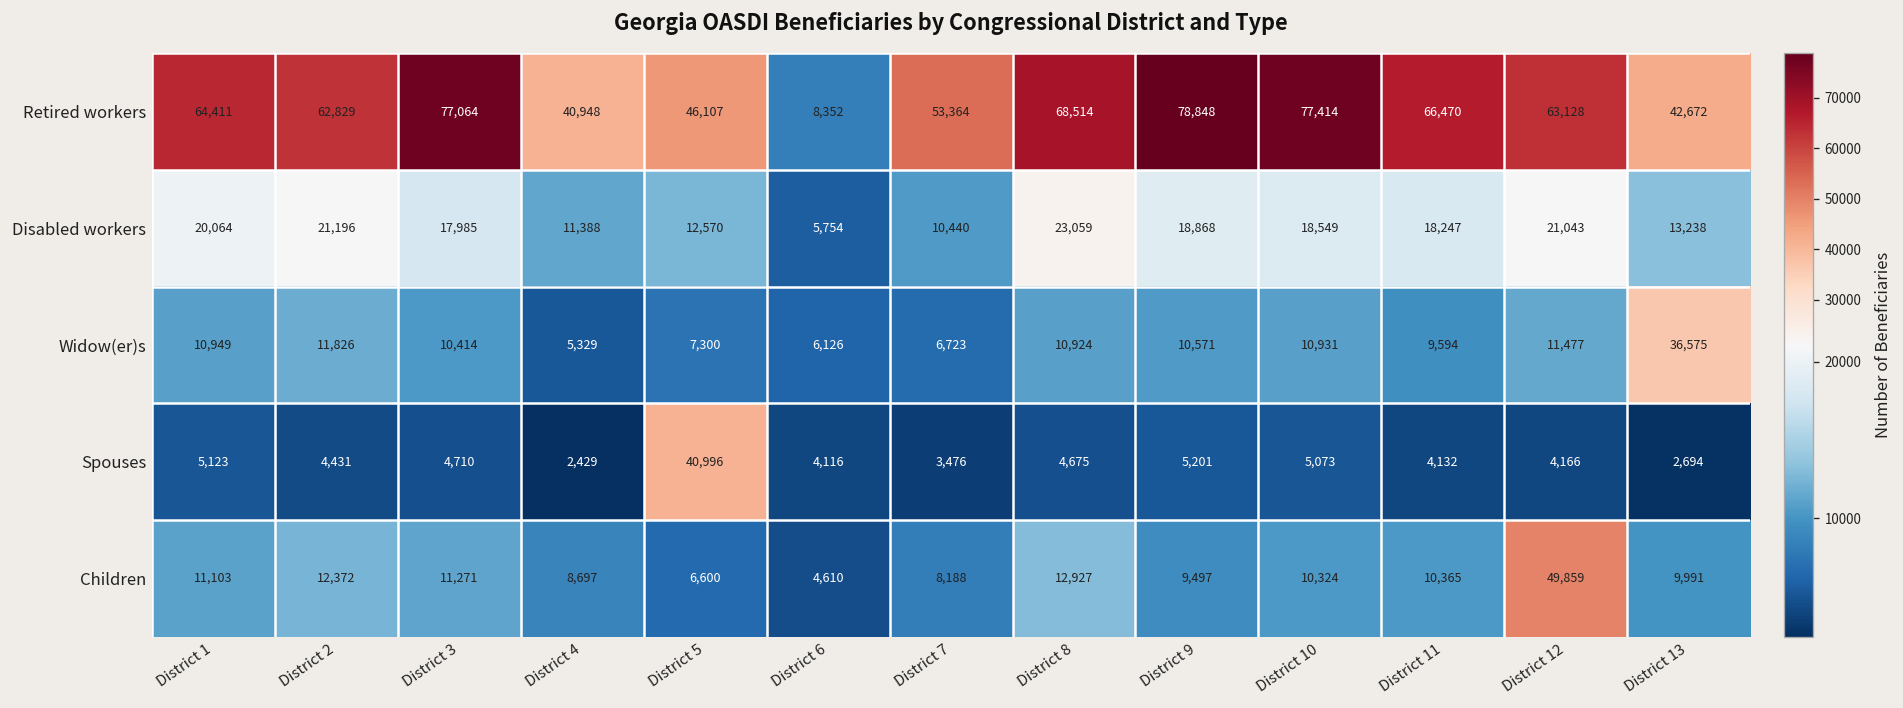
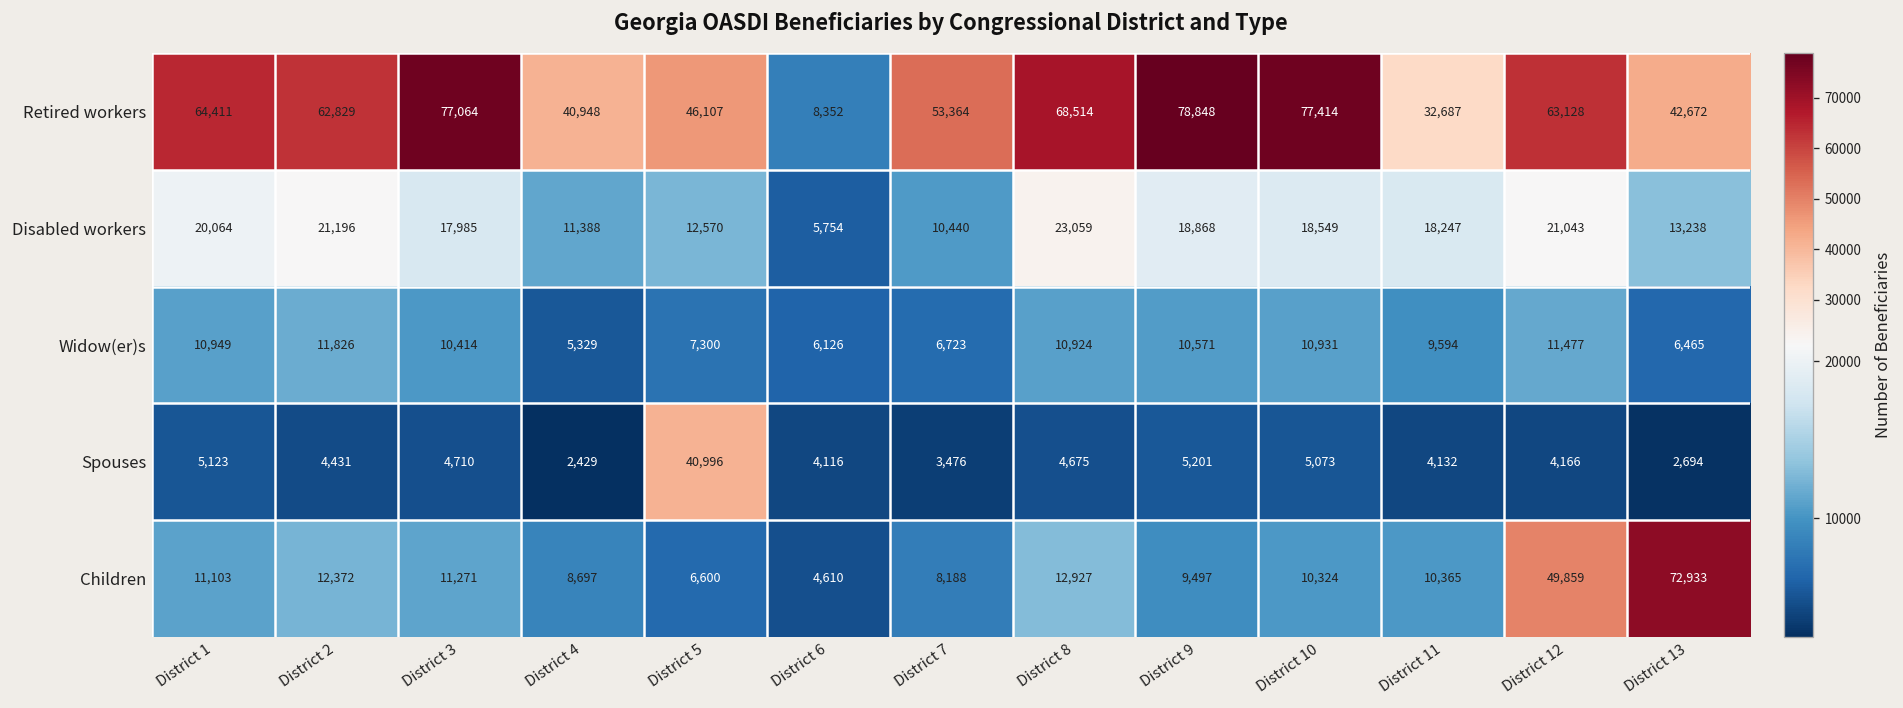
  {
    "Retired workers": {
      "District 1": "64,411",
      "District 2": "62,829",
      "District 3": "77,064",
      "District 4": "40,948",
      "District 5": "46,107",
      "District 6": "8,352",
      "District 7": "53,364",
      "District 8": "68,514",
      "District 9": "78,848",
      "District 10": "77,414",
-     "District 11": "66,470",
+     "District 11": "32,687",
      "District 12": "63,128",
      "District 13": "42,672"
    },
    "Disabled workers": {
      "District 1": "20,064",
      "District 2": "21,196",
      "District 3": "17,985",
      "District 4": "11,388",
      "District 5": "12,570",
      "District 6": "5,754",
      "District 7": "10,440",
      "District 8": "23,059",
      "District 9": "18,868",
      "District 10": "18,549",
      "District 11": "18,247",
      "District 12": "21,043",
      "District 13": "13,238"
    },
    "Widow(er)s": {
      "District 1": "10,949",
      "District 2": "11,826",
      "District 3": "10,414",
      "District 4": "5,329",
      "District 5": "7,300",
      "District 6": "6,126",
      "District 7": "6,723",
      "District 8": "10,924",
      "District 9": "10,571",
      "District 10": "10,931",
      "District 11": "9,594",
      "District 12": "11,477",
-     "District 13": "36,575"
+     "District 13": "6,465"
    },
    "Spouses": {
      "District 1": "5,123",
      "District 2": "4,431",
      "District 3": "4,710",
      "District 4": "2,429",
      "District 5": "40,996",
      "District 6": "4,116",
      "District 7": "3,476",
      "District 8": "4,675",
      "District 9": "5,201",
      "District 10": "5,073",
      "District 11": "4,132",
      "District 12": "4,166",
      "District 13": "2,694"
    },
    "Children": {
      "District 1": "11,103",
      "District 2": "12,372",
      "District 3": "11,271",
      "District 4": "8,697",
      "District 5": "6,600",
      "District 6": "4,610",
      "District 7": "8,188",
      "District 8": "12,927",
      "District 9": "9,497",
      "District 10": "10,324",
      "District 11": "10,365",
      "District 12": "49,859",
-     "District 13": "9,991"
+     "District 13": "72,933"
    }
  }
